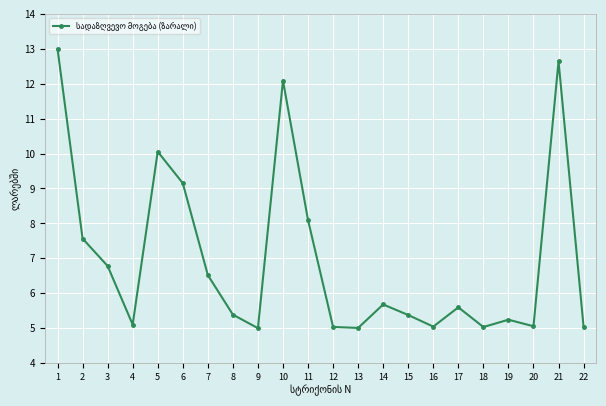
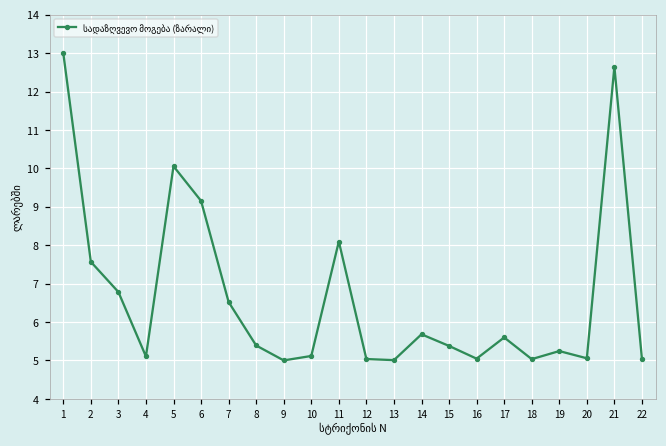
  {
    "1": 13.0,
    "2": 7.6,
    "3": 6.8,
    "4": 5.1,
    "5": 10.1,
    "6": 9.2,
    "7": 6.5,
    "8": 5.4,
    "9": 5.0,
-   "10": 12.1,
+   "10": 5.1,
    "11": 8.1,
    "12": 5.0,
    "13": 5.0,
    "14": 5.7,
    "15": 5.4,
    "16": 5.0,
    "17": 5.6,
    "18": 5.0,
    "19": 5.2,
    "20": 5.1,
    "21": 12.6,
    "22": 5.0
  }
